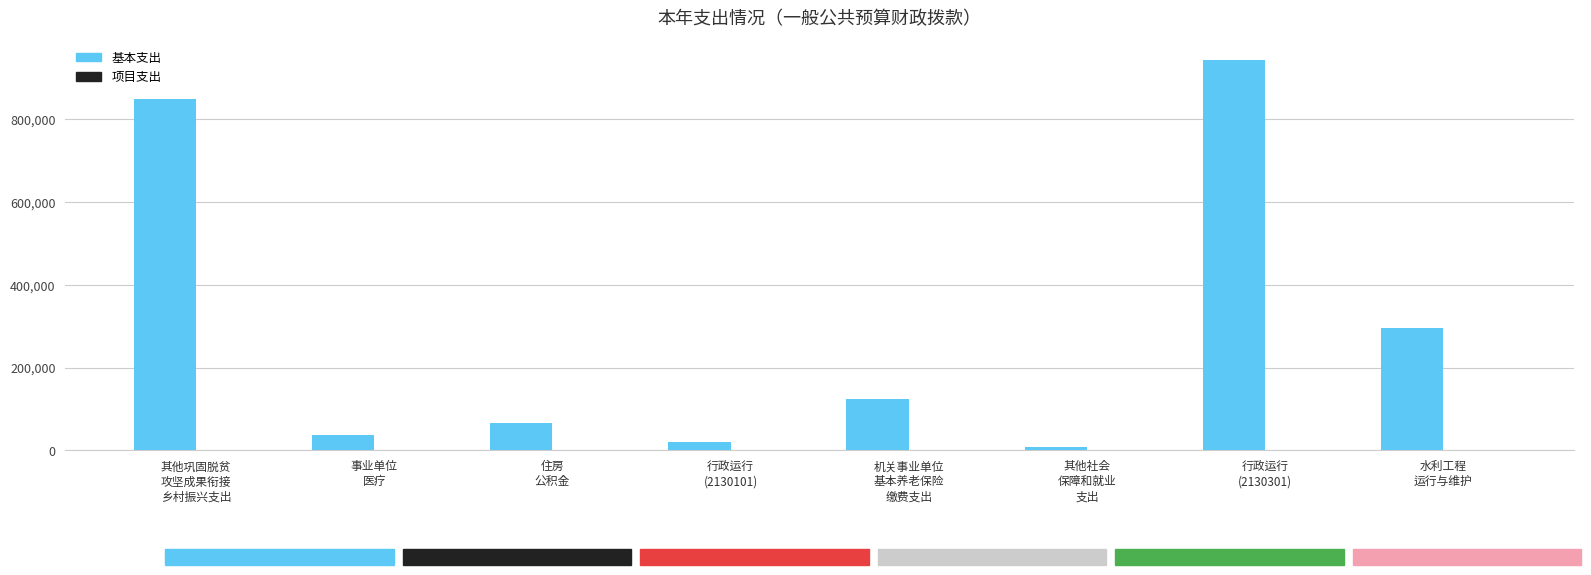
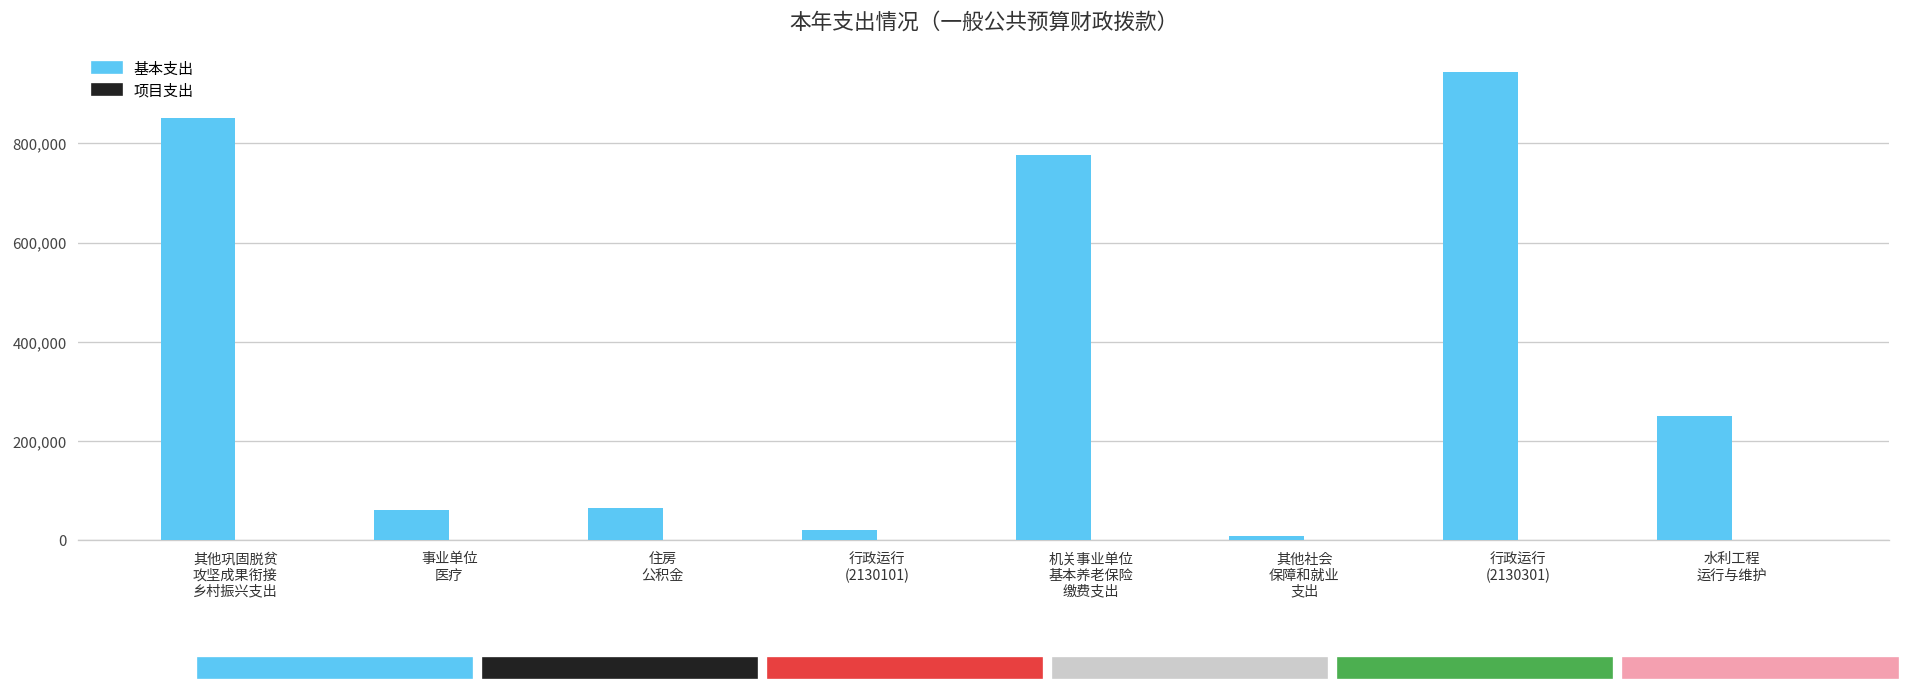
  {
    "基本支出": {
      "其他巩固脱贫 攻坚成果衔接 乡村振兴支出": "850,000",
-     "事业单位 医疗": "40,000",
+     "事业单位 医疗": "60,000",
      "住房 公积金": "70,000",
      "行政运行 (2130101)": "20,000",
-     "机关事业单位 基本养老保险 缴费支出": "120,000",
+     "机关事业单位 基本养老保险 缴费支出": "780,000",
      "其他社会 保障和就业 支出": "10,000",
      "行政运行 (2130301)": "940,000",
-     "水利工程 运行与维护": "300,000"
+     "水利工程 运行与维护": "250,000"
    },
    "项目支出": {
      "其他巩固脱贫 攻坚成果衔接 乡村振兴支出": "0",
      "事业单位 医疗": "0",
      "住房 公积金": "0",
      "行政运行 (2130101)": "0",
      "机关事业单位 基本养老保险 缴费支出": "0",
      "其他社会 保障和就业 支出": "0",
      "行政运行 (2130301)": "0",
      "水利工程 运行与维护": "0"
    }
  }
